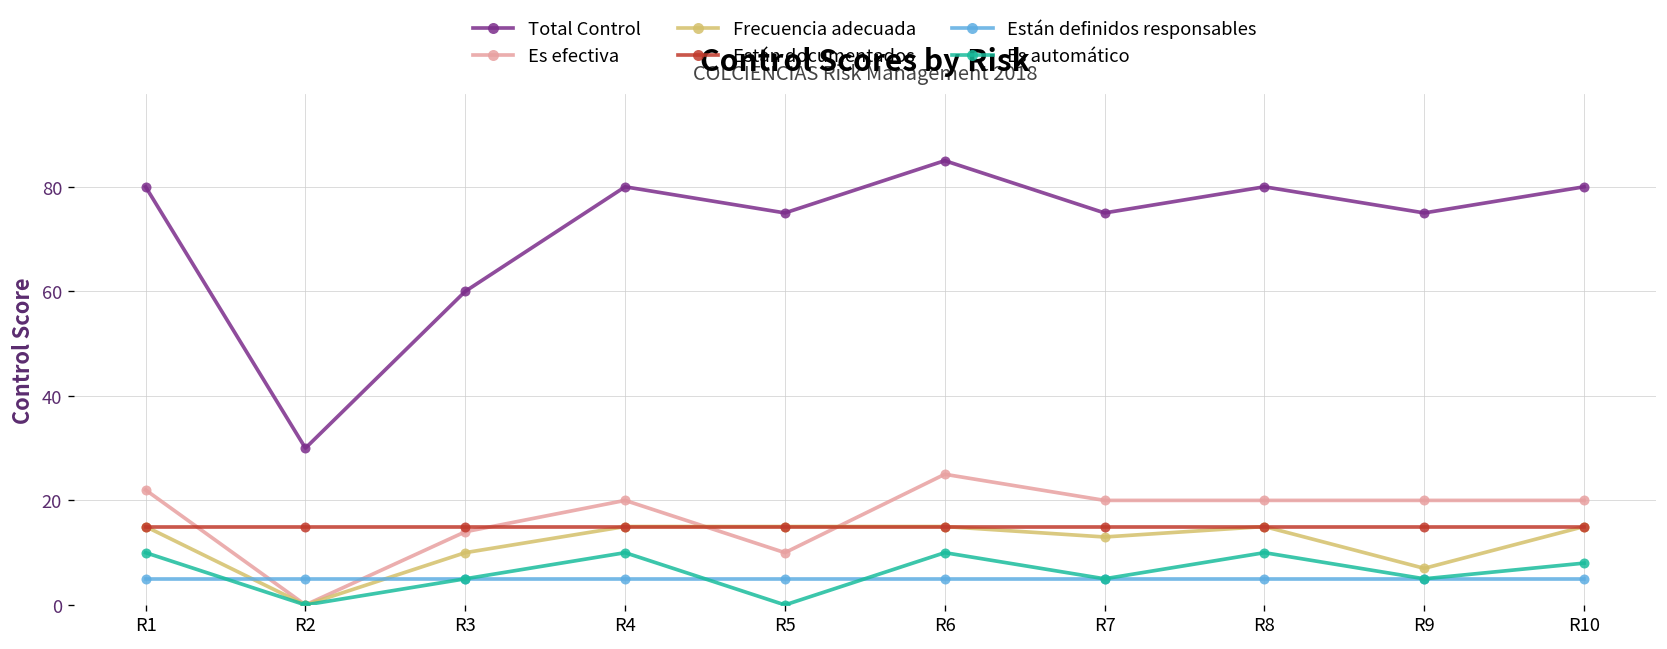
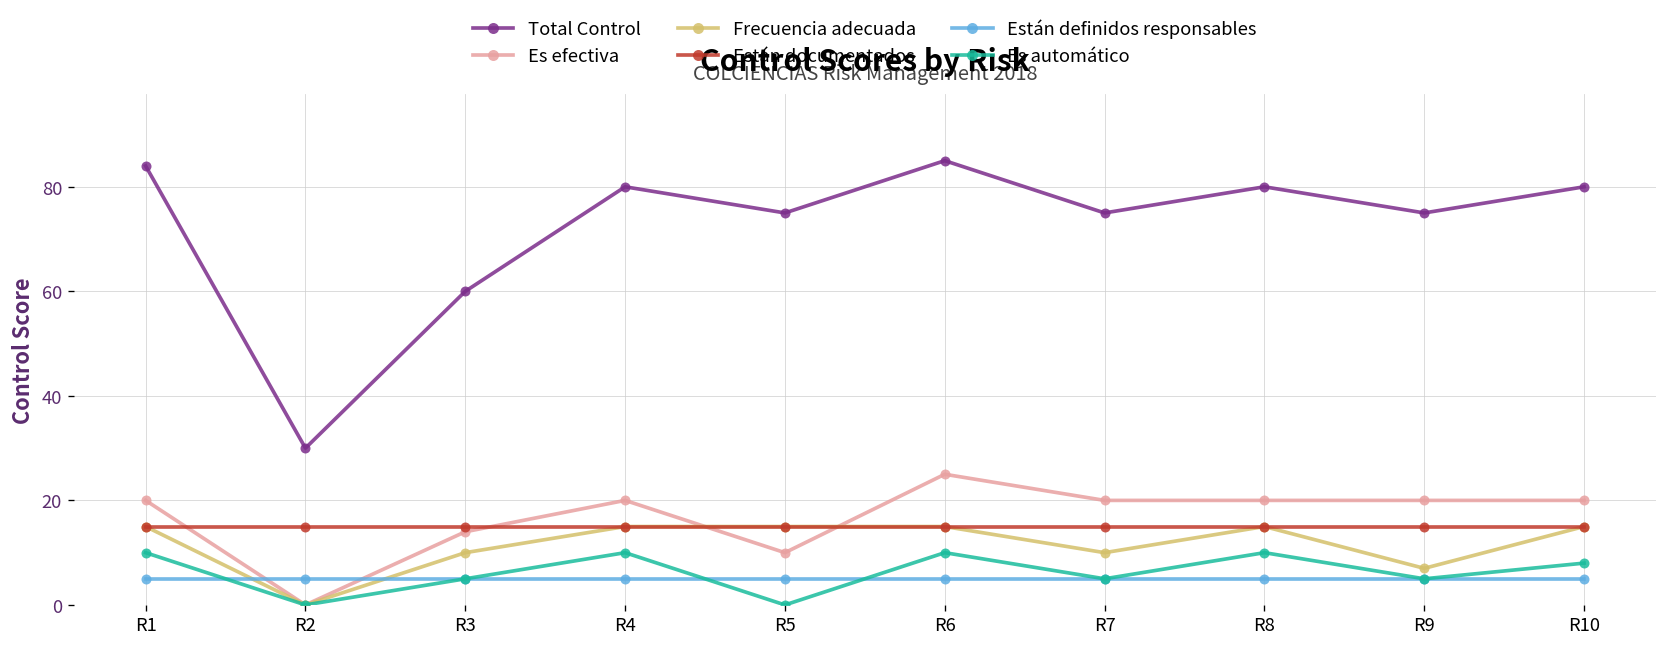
  {
    "Total Control": {
-     "R1": 80,
+     "R1": 84,
      "R2": 30,
      "R3": 60,
      "R4": 80,
      "R5": 75,
      "R6": 85,
      "R7": 75,
      "R8": 80,
      "R9": 75,
      "R10": 80
    },
    "Es efectiva": {
-     "R1": 22,
+     "R1": 20,
      "R3": 14,
      "R4": 20,
      "R5": 10,
      "R6": 25,
      "R7": 20,
      "R8": 20,
      "R9": 20,
      "R10": 20
    },
    "Frecuencia adecuada": {
      "R3": 10,
-     "R7": 13,
+     "R7": 10,
      "R9": 7
    },
    "Están documentados": {
      "R2": 15,
      "R3": 15,
      "R7": 15,
      "R9": 15
    },
    "Están definidos responsables": {
      "R1": 5,
      "R2": 5,
      "R4": 5,
      "R5": 5,
      "R6": 5,
      "R8": 5,
      "R10": 5
    },
    "Es automático": {
      "R1": 10,
      "R4": 10,
      "R5": 0,
      "R6": 10,
      "R8": 10,
      "R10": 8
    }
  }
